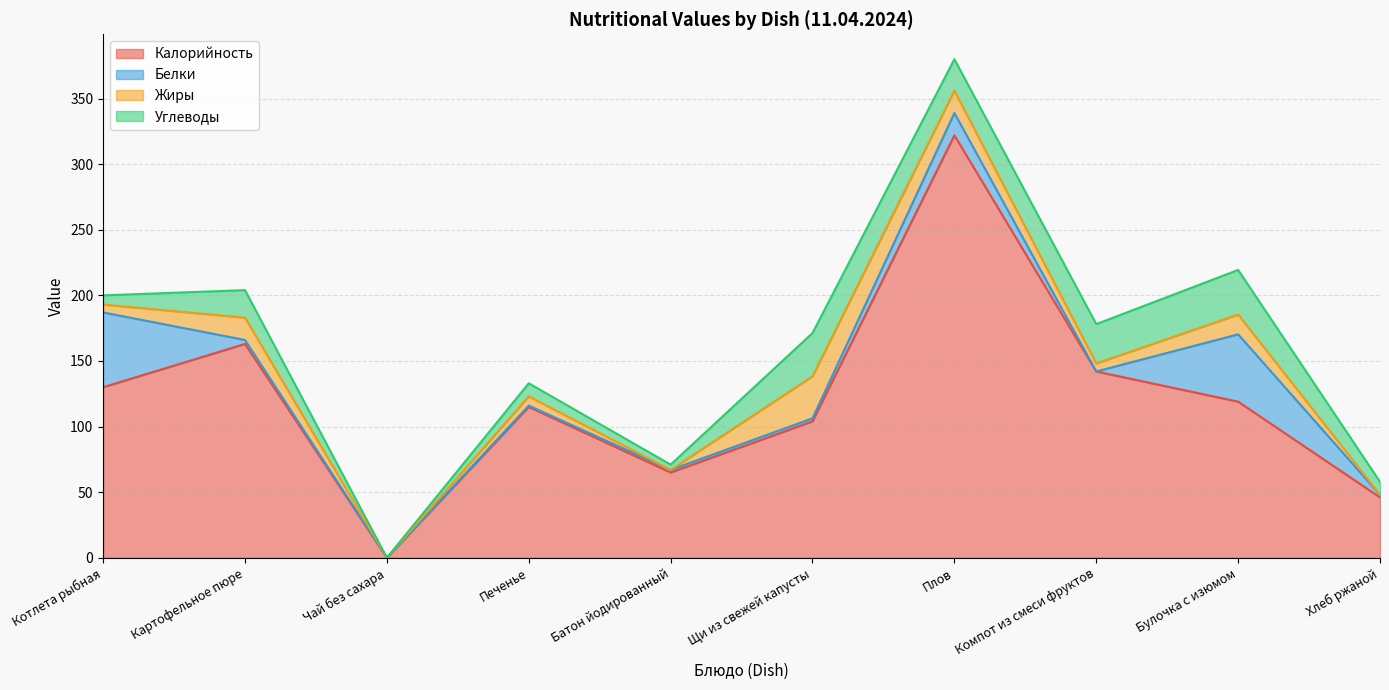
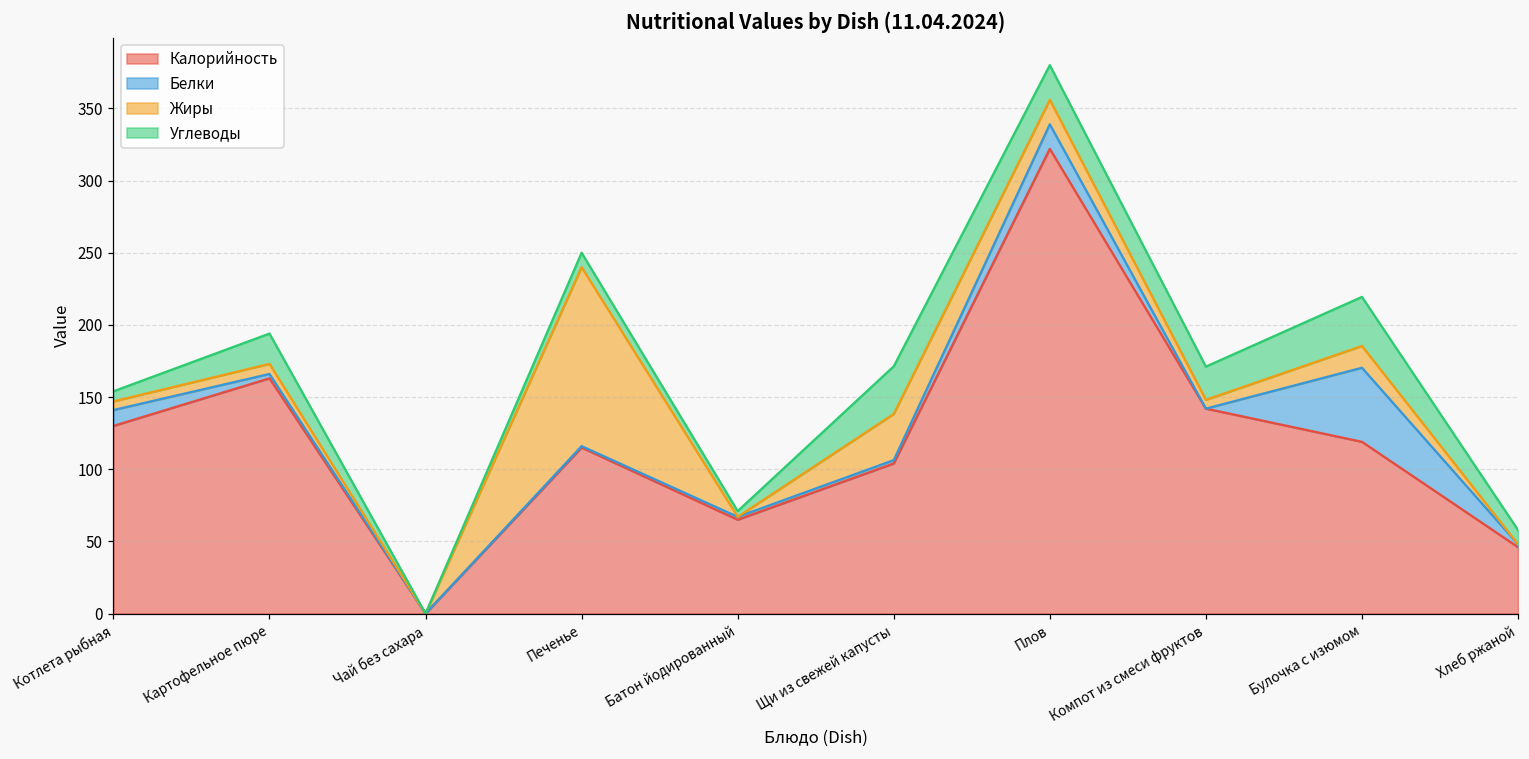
  {
    "Калорийность": {
      "Котлета рыбная": 130,
      "Картофельное пюре": 163,
      "Батон йодированный": 65,
      "Щи из свежей капусты": 104,
      "Плов": 322,
      "Булочка с изюмом": 119,
      "Хлеб ржаной": 46
    },
    "Белки": {
-     "Котлета рыбная": 57,
+     "Котлета рыбная": 11,
      "Картофельное пюре": 3,
      "Щи из свежей капусты": 2,
      "Плов": 17,
      "Булочка с изюмом": 51
    },
    "Жиры": {
      "Котлета рыбная": 6,
-     "Картофельное пюре": 17,
-     "Печенье": 7,
+     "Картофельное пюре": 7,
+     "Печенье": 124,
      "Щи из свежей капусты": 32,
      "Плов": 17,
      "Компот из смеси фруктов": 6,
      "Булочка с изюмом": 15
    },
    "Углеводы": {
      "Котлета рыбная": 7,
      "Картофельное пюре": 21,
      "Печенье": 10,
      "Батон йодированный": 4,
      "Щи из свежей капусты": 33,
      "Плов": 24,
-     "Компот из смеси фруктов": 30,
+     "Компот из смеси фруктов": 23,
      "Булочка с изюмом": 34,
      "Хлеб ржаной": 10
    }
  }
